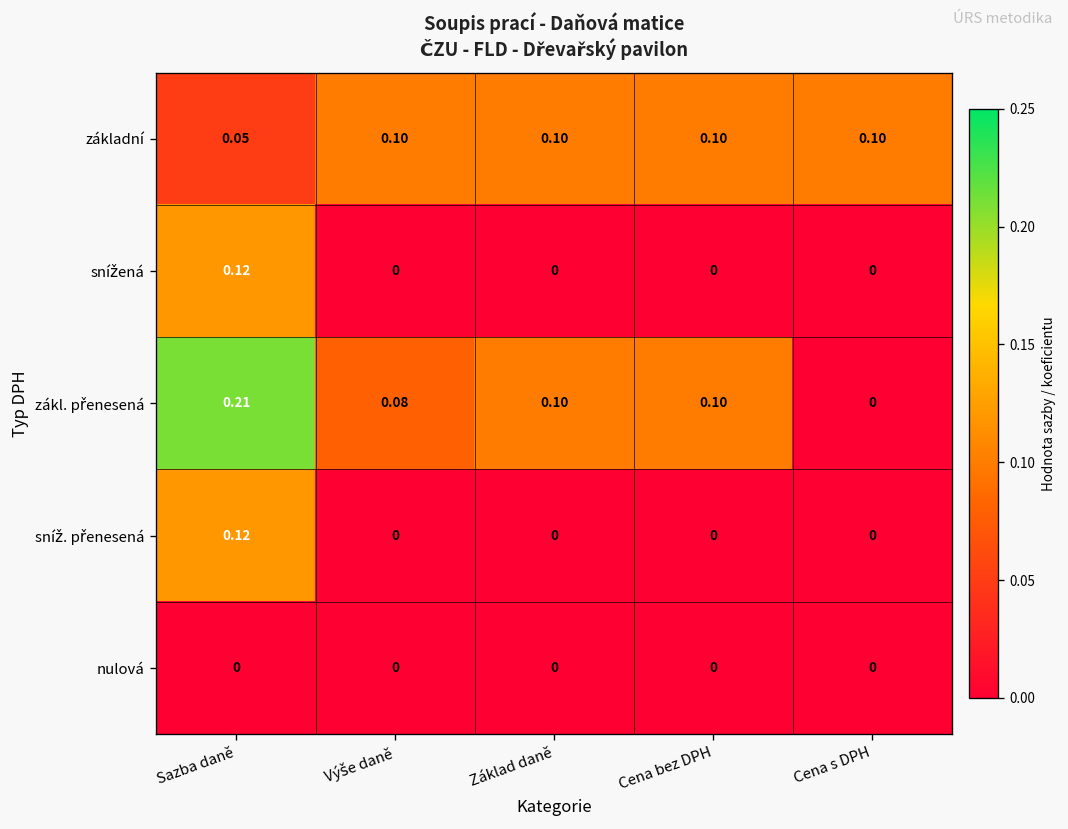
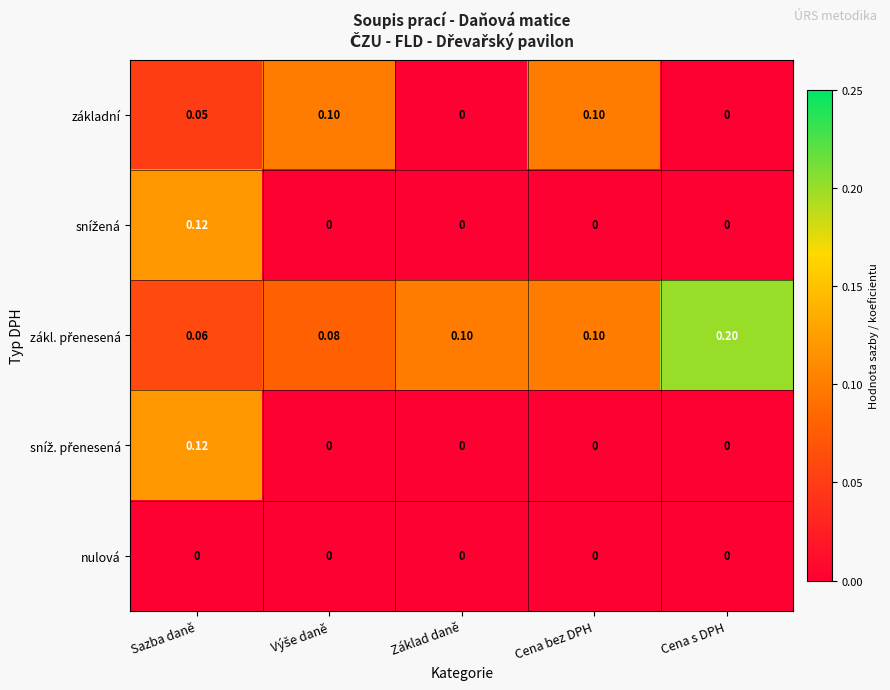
  {
    "základní": {
      "Sazba daně": 0.05,
      "Výše daně": 0.10,
-     "Základ daně": 0.10,
+     "Základ daně": 0,
      "Cena bez DPH": 0.10,
-     "Cena s DPH": 0.10
+     "Cena s DPH": 0
    },
    "snížená": {
      "Sazba daně": 0.12,
      "Výše daně": 0,
      "Základ daně": 0,
      "Cena bez DPH": 0,
      "Cena s DPH": 0
    },
    "zákl. přenesená": {
-     "Sazba daně": 0.21,
+     "Sazba daně": 0.06,
      "Výše daně": 0.08,
      "Základ daně": 0.10,
      "Cena bez DPH": 0.10,
-     "Cena s DPH": 0
+     "Cena s DPH": 0.20
    },
    "sníž. přenesená": {
      "Sazba daně": 0.12,
      "Výše daně": 0,
      "Základ daně": 0,
      "Cena bez DPH": 0,
      "Cena s DPH": 0
    },
    "nulová": {
      "Sazba daně": 0,
      "Výše daně": 0,
      "Základ daně": 0,
      "Cena bez DPH": 0,
      "Cena s DPH": 0
    }
  }
